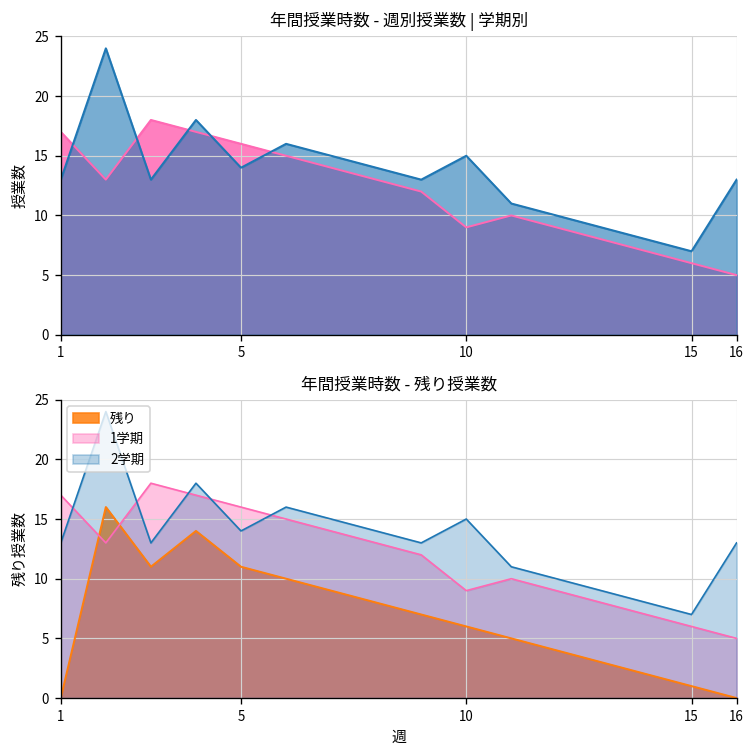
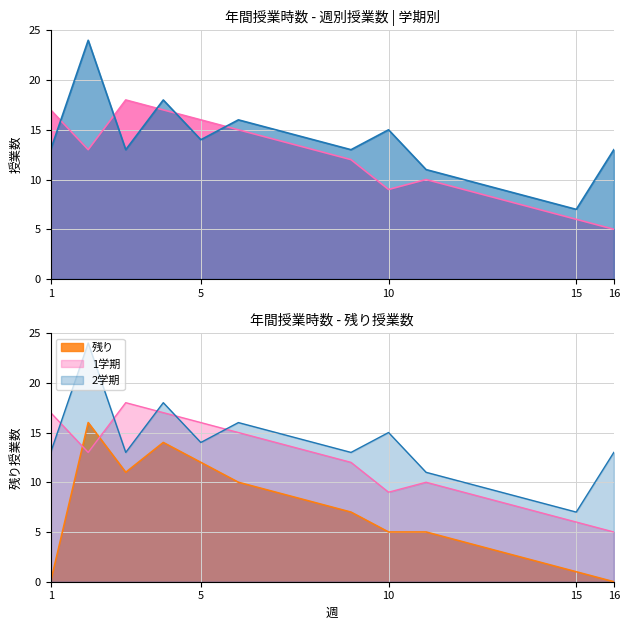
  {
    "年間授業時数 - 週別授業数 | 学期別": {
      "1学期": {
        "1": 17,
        "5": 16,
        "10": 9,
        "15": 6,
        "16": 5
      },
      "2学期": {
        "1": 13,
        "5": 14,
        "10": 15,
        "15": 7,
        "16": 13
      }
    },
    "年間授業時数 - 残り授業数": {
      "残り": {
        "1": 0,
-       "5": 11,
-       "10": 6,
+       "5": 12,
+       "10": 5,
        "15": 1,
        "16": 0
      },
      "1学期": {
        "1": 17,
        "5": 16,
        "10": 9,
        "15": 6,
        "16": 5
      },
      "2学期": {
        "1": 13,
        "5": 14,
        "10": 15,
        "15": 7,
        "16": 13
      }
    }
  }
